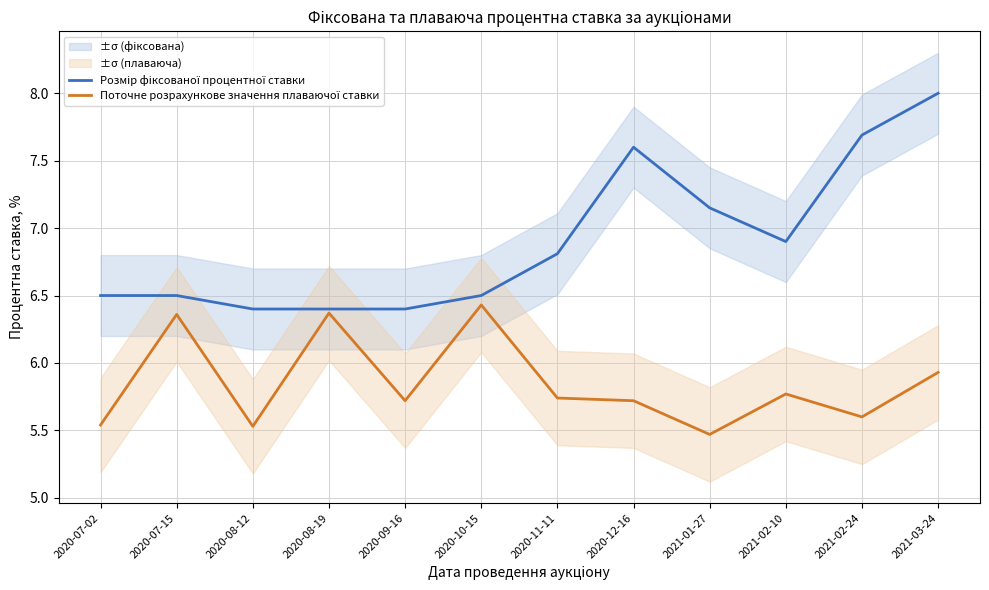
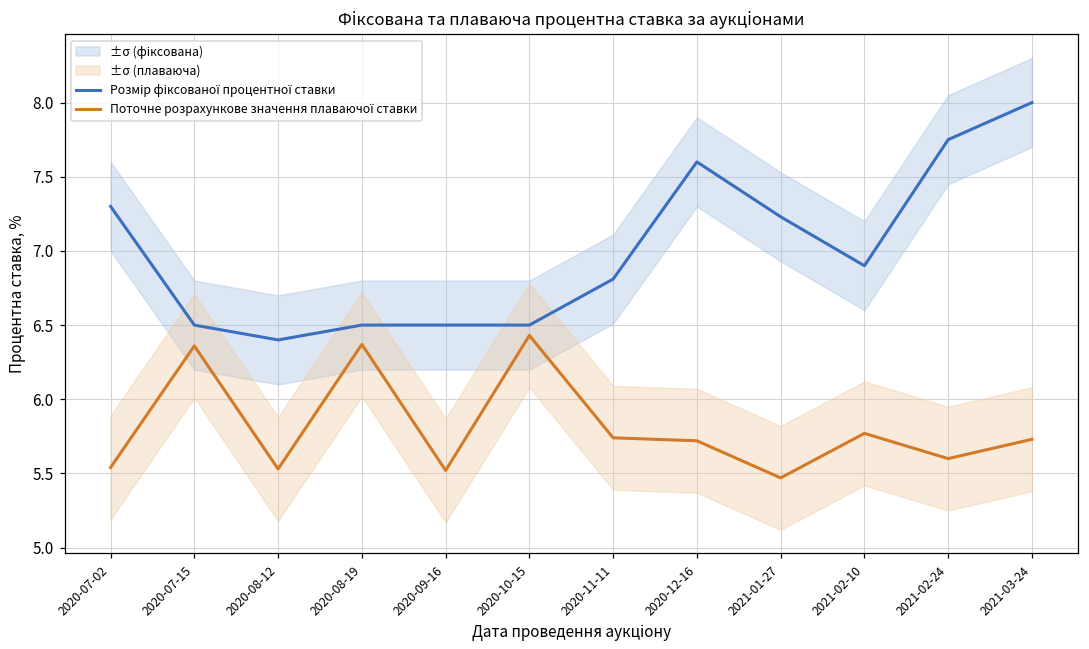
  {
    "Розмір фіксованої процентної ставки": {
-     "2020-07-02": 6.5,
+     "2020-07-02": 7.3,
      "2020-07-15": 6.50,
      "2020-08-12": 6.40,
-     "2020-08-19": 6.4,
-     "2020-09-16": 6.4,
+     "2020-08-19": 6.5,
+     "2020-09-16": 6.5,
      "2020-10-15": 6.50,
      "2020-11-11": 6.81,
      "2020-12-16": 7.60,
-     "2021-01-27": 7.15,
+     "2021-01-27": 7.23,
      "2021-02-10": 6.90,
-     "2021-02-24": 7.69,
+     "2021-02-24": 7.75,
      "2021-03-24": 8.00
    },
    "Поточне розрахункове значення плаваючої ставки": {
      "2020-07-02": 5.54,
      "2020-07-15": 6.36,
      "2020-08-12": 5.53,
      "2020-08-19": 6.37,
-     "2020-09-16": 5.72,
+     "2020-09-16": 5.52,
      "2020-10-15": 6.43,
      "2020-11-11": 5.74,
      "2020-12-16": 5.72,
      "2021-01-27": 5.47,
      "2021-02-10": 5.77,
      "2021-02-24": 5.60,
-     "2021-03-24": 5.93
+     "2021-03-24": 5.73
    }
  }
